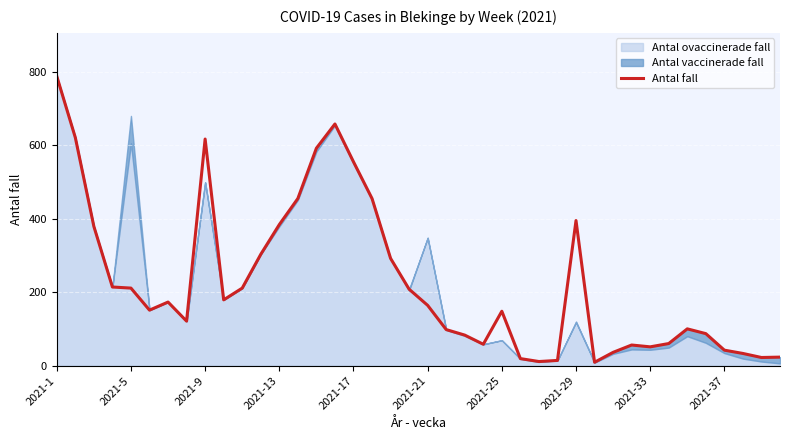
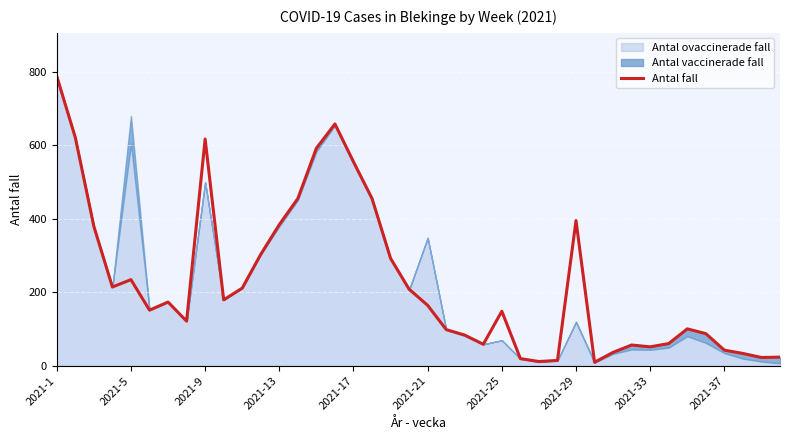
  {
    "Antal fall": {
-     "2021-5": 210,
+     "2021-5": 230,
      "2021-9": 620,
      "2021-21": 160,
      "2021-25": 150,
      "2021-29": 400
    },
    "Antal ovaccinerade fall": {
      "2021-5": 610,
      "2021-33": 40,
      "2021-37": 30
    },
    "Antal vaccinerade fall": {
      "2021-5": 80
    }
  }
